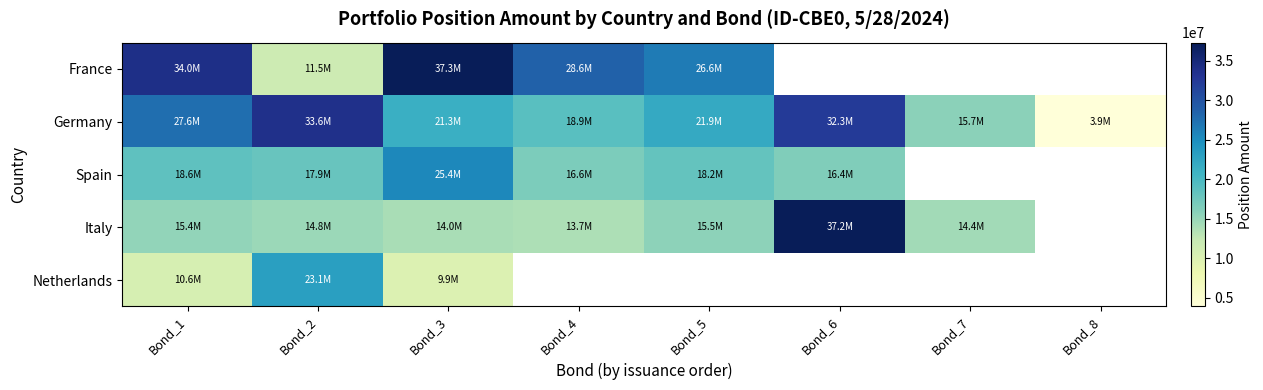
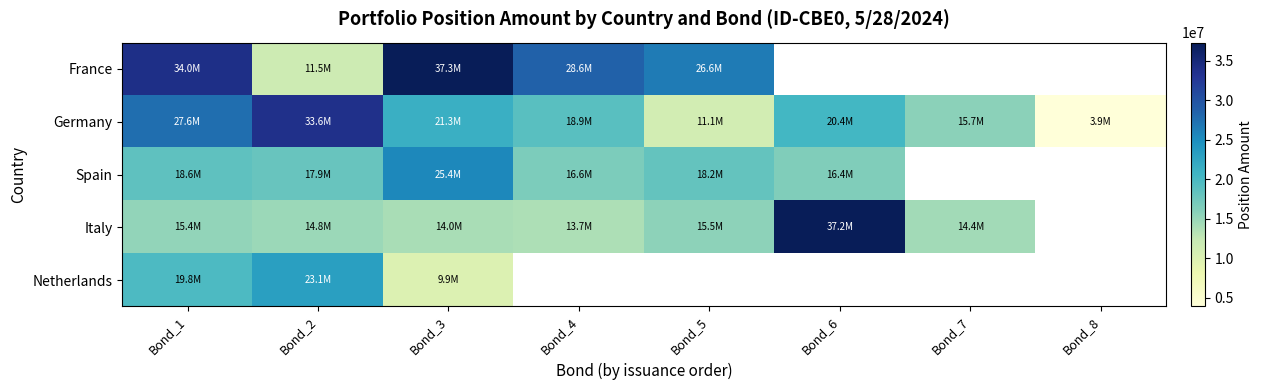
  {
    "France": {
      "Bond_1": "34.0M",
      "Bond_2": "11.5M",
      "Bond_3": "37.3M",
      "Bond_4": "28.6M",
      "Bond_5": "26.6M"
    },
    "Germany": {
      "Bond_1": "27.6M",
      "Bond_2": "33.6M",
      "Bond_3": "21.3M",
      "Bond_4": "18.9M",
-     "Bond_5": "21.9M",
-     "Bond_6": "32.3M",
+     "Bond_5": "11.1M",
+     "Bond_6": "20.4M",
      "Bond_7": "15.7M",
      "Bond_8": "3.9M"
    },
    "Spain": {
      "Bond_1": "18.6M",
      "Bond_2": "17.9M",
      "Bond_3": "25.4M",
      "Bond_4": "16.6M",
      "Bond_5": "18.2M",
      "Bond_6": "16.4M"
    },
    "Italy": {
      "Bond_1": "15.4M",
      "Bond_2": "14.8M",
      "Bond_3": "14.0M",
      "Bond_4": "13.7M",
      "Bond_5": "15.5M",
      "Bond_6": "37.2M",
      "Bond_7": "14.4M"
    },
    "Netherlands": {
-     "Bond_1": "10.6M",
+     "Bond_1": "19.8M",
      "Bond_2": "23.1M",
      "Bond_3": "9.9M"
    }
  }
